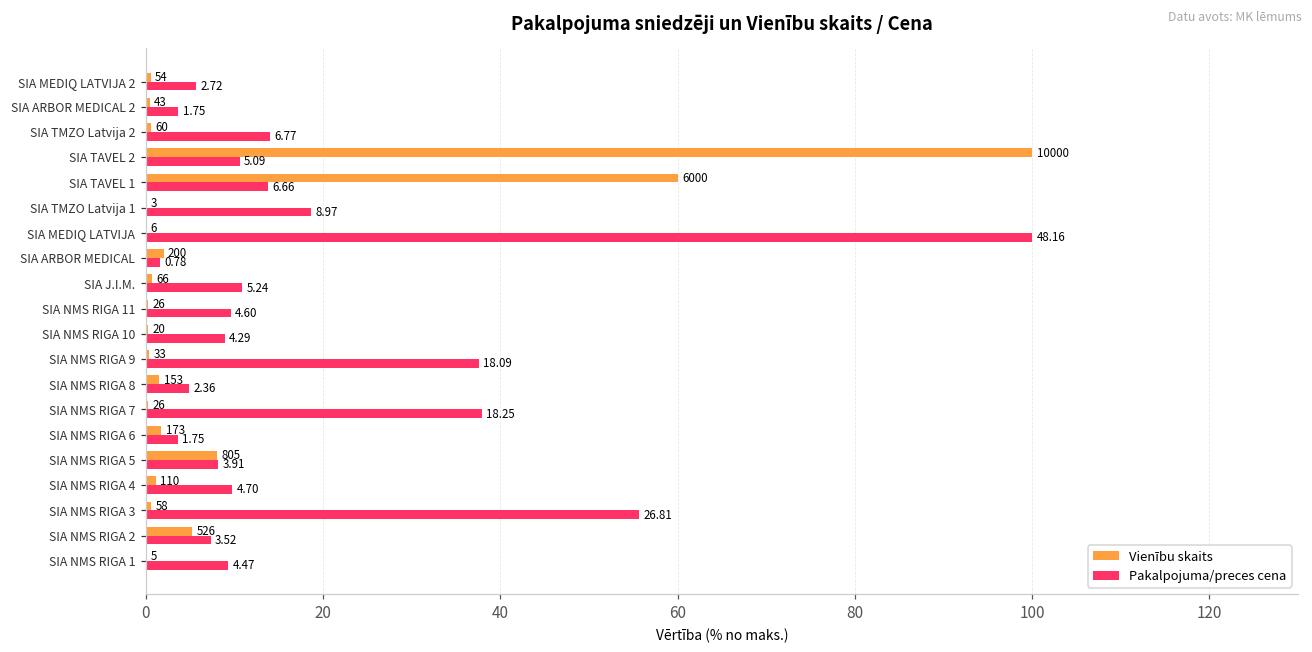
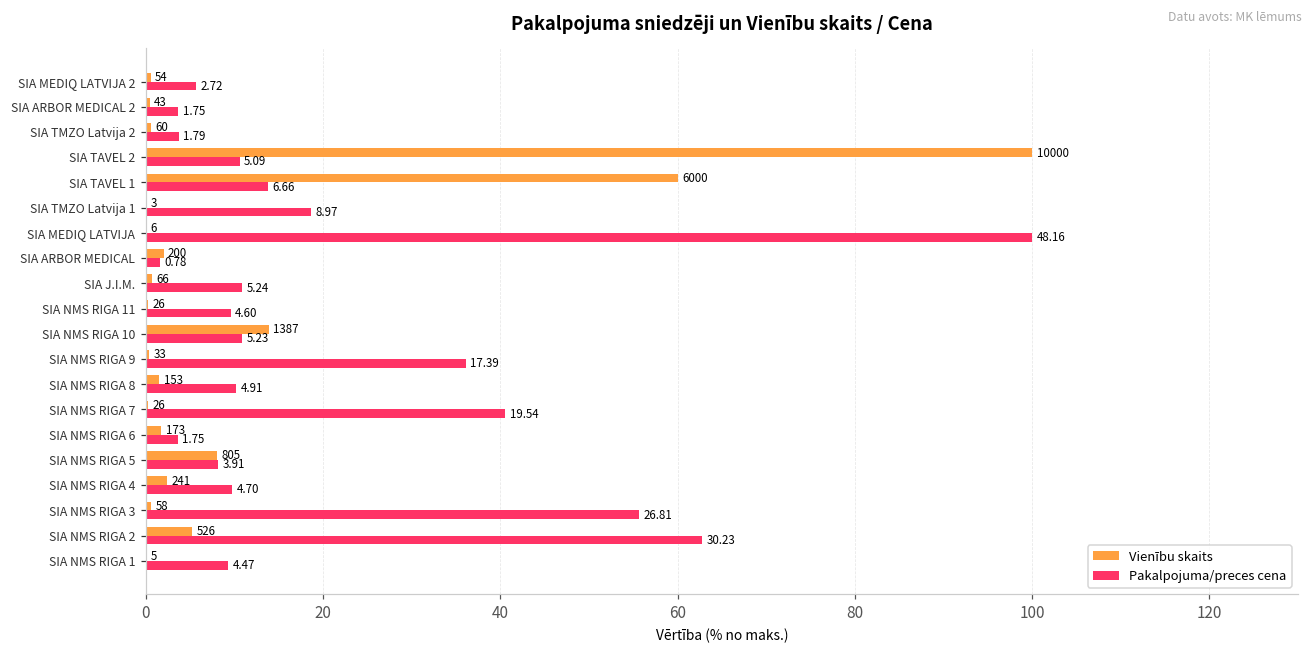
  {
    "Vienību skaits": {
-     "SIA NMS RIGA 10": 20,
-     "SIA NMS RIGA 4": 110
+     "SIA NMS RIGA 10": 1387,
+     "SIA NMS RIGA 4": 241
    },
    "Pakalpojuma/preces cena": {
-     "SIA TMZO Latvija 2": 6.77,
-     "SIA NMS RIGA 10": 4.29,
-     "SIA NMS RIGA 9": 18.09,
-     "SIA NMS RIGA 8": 2.36,
-     "SIA NMS RIGA 7": 18.25,
-     "SIA NMS RIGA 2": 3.52
+     "SIA TMZO Latvija 2": 1.79,
+     "SIA NMS RIGA 10": 5.23,
+     "SIA NMS RIGA 9": 17.39,
+     "SIA NMS RIGA 8": 4.91,
+     "SIA NMS RIGA 7": 19.54,
+     "SIA NMS RIGA 2": 30.23
    }
  }
